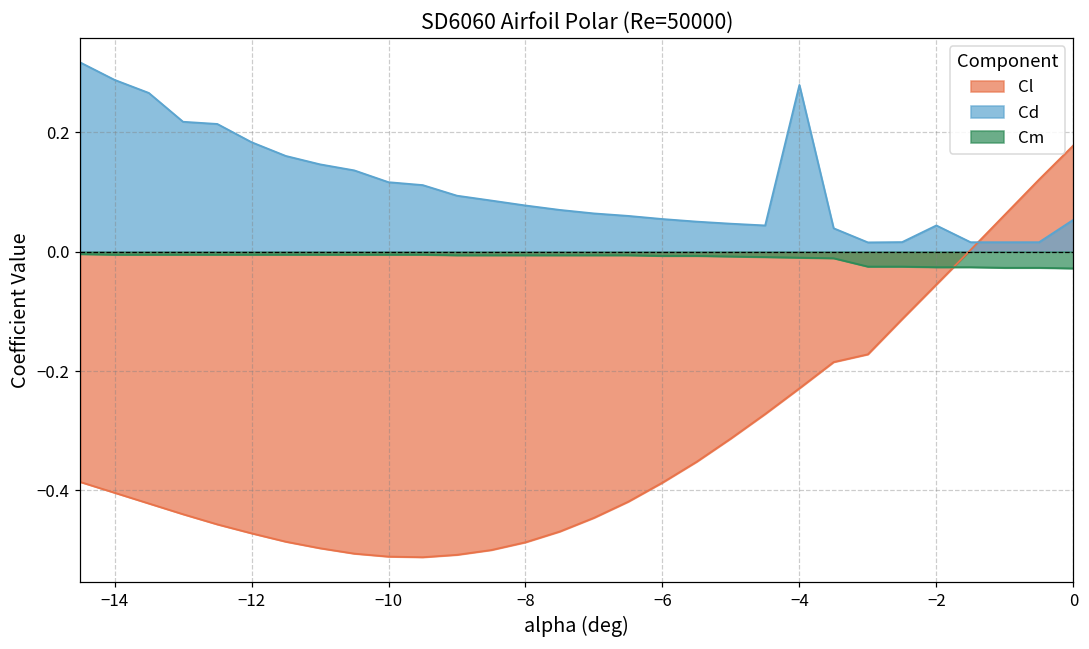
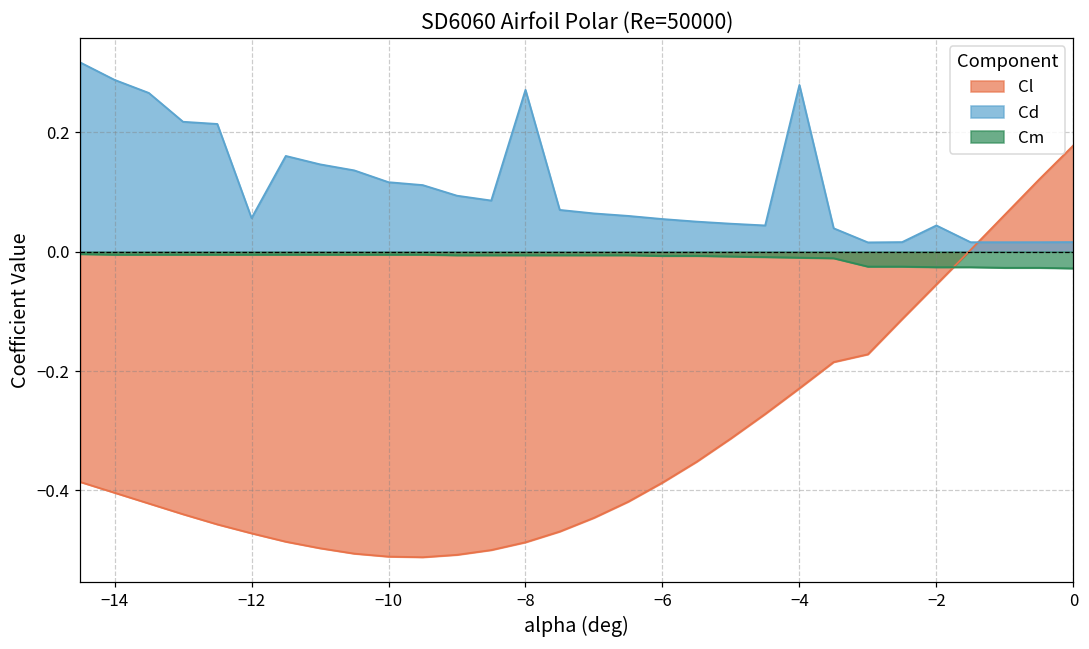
  {
    "Cd": {
      "−14": 0.29,
-     "−12": 0.18,
+     "−12": 0.06,
      "−10": 0.12,
-     "−8": 0.08,
+     "−8": 0.27,
      "−6": 0.05,
      "−4": 0.28,
      "−2": 0.04,
-     "0": 0.05
+     "0": 0.02
    }
  }
